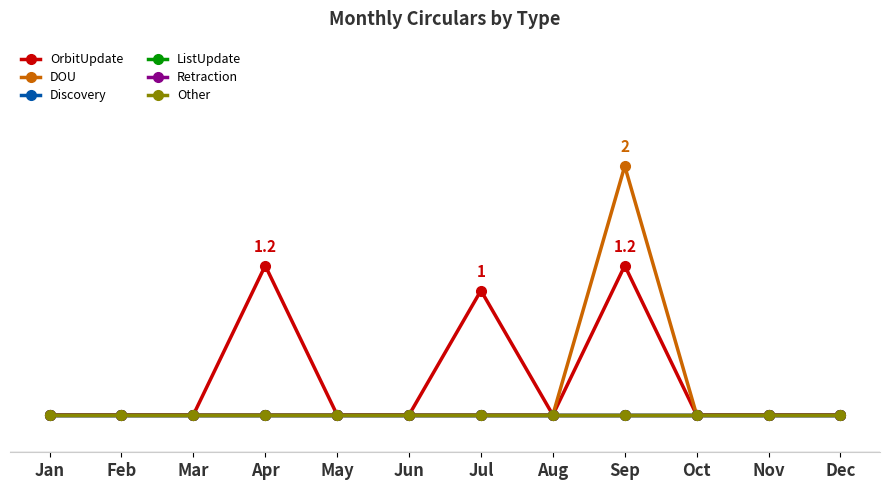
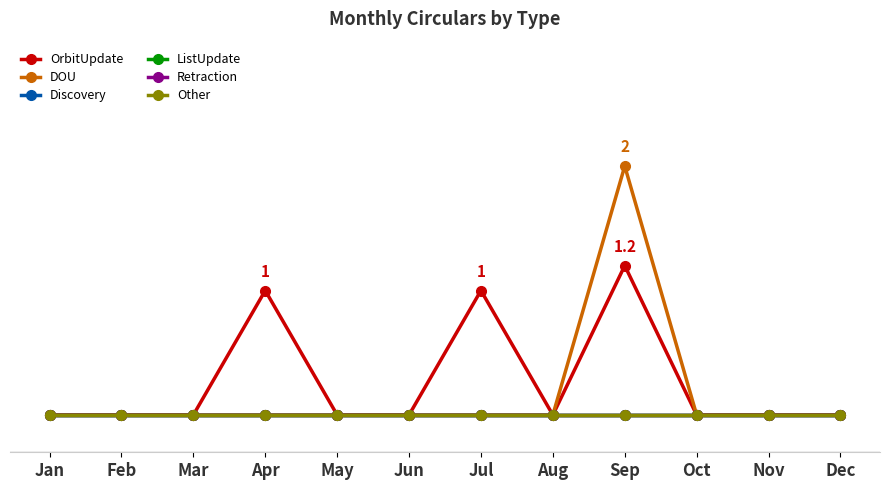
  {
    "OrbitUpdate": {
-     "Apr": 1.2,
+     "Apr": 1,
      "Jul": 1,
      "Sep": 1.2
    },
    "DOU": {
      "Sep": 2
    }
  }
